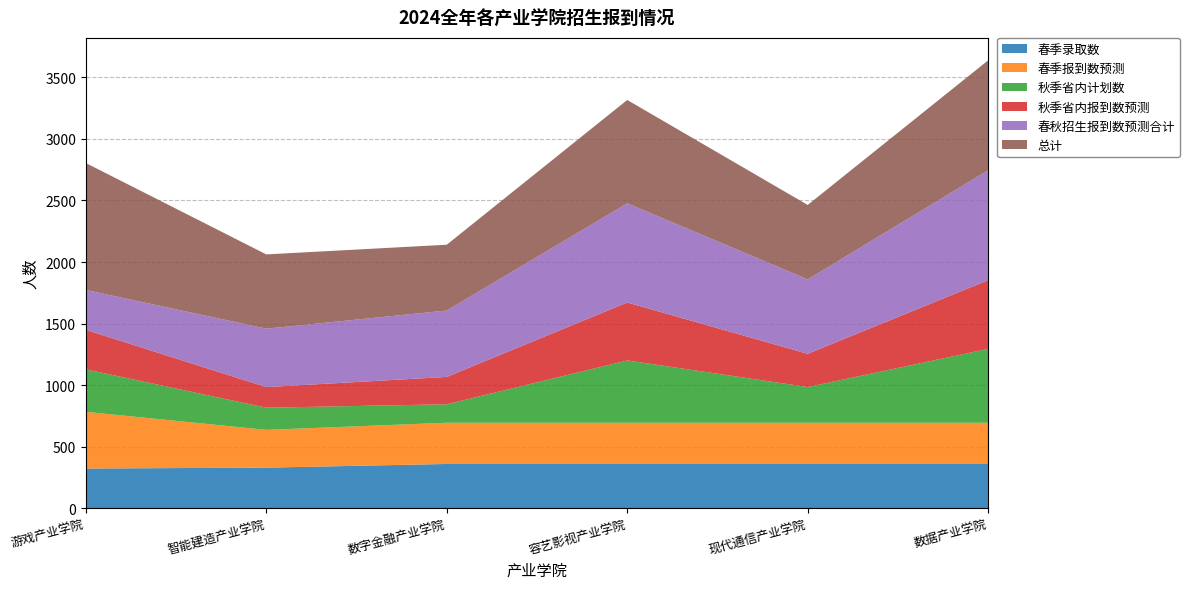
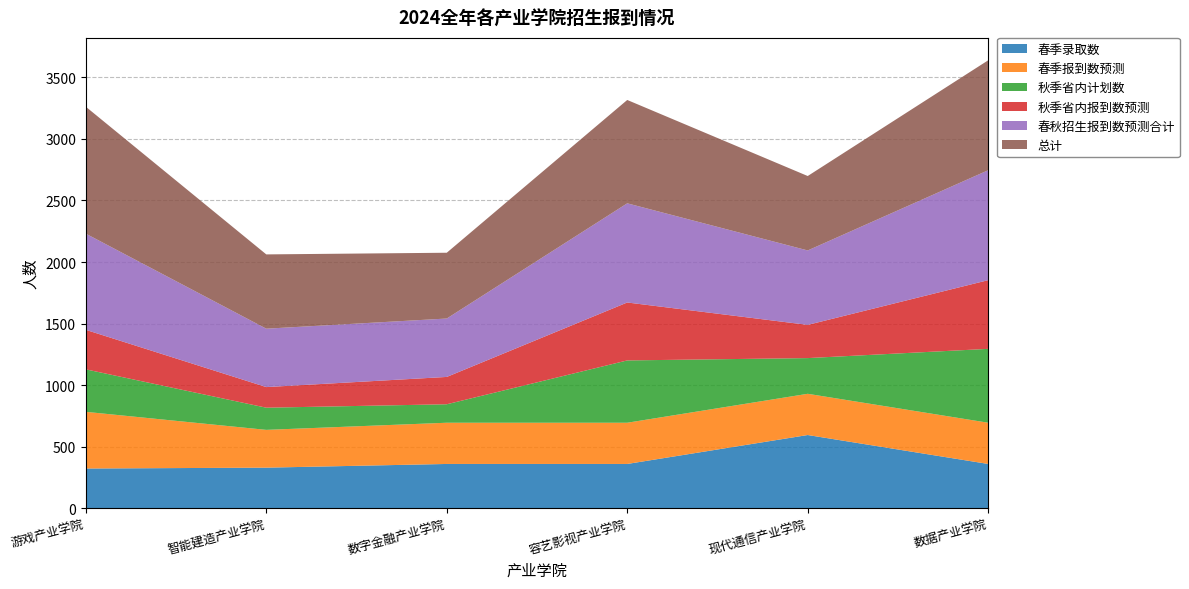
  {
    "春季录取数": {
      "游戏产业学院": 320,
      "智能建造产业学院": 330,
      "数字金融产业学院": 360,
      "容艺影视产业学院": 360,
-     "现代通信产业学院": 360,
+     "现代通信产业学院": 600,
      "数据产业学院": 360
    },
    "春季报到数预测": {
      "游戏产业学院": 460,
      "智能建造产业学院": 310,
      "数字金融产业学院": 330,
      "容艺影视产业学院": 330,
      "现代通信产业学院": 330,
      "数据产业学院": 330
    },
    "秋季省内计划数": {
      "游戏产业学院": 340,
      "智能建造产业学院": 180,
      "数字金融产业学院": 150,
      "容艺影视产业学院": 510,
      "现代通信产业学院": 290,
      "数据产业学院": 600
    },
    "秋季省内报到数预测": {
      "游戏产业学院": 320,
      "智能建造产业学院": 170,
      "数字金融产业学院": 220,
      "容艺影视产业学院": 470,
      "现代通信产业学院": 270,
      "数据产业学院": 560
    },
    "春秋招生报到数预测合计": {
-     "游戏产业学院": 320,
+     "游戏产业学院": 780,
      "智能建造产业学院": 470,
-     "数字金融产业学院": 540,
+     "数字金融产业学院": 470,
      "容艺影视产业学院": 810,
      "现代通信产业学院": 600,
      "数据产业学院": 890
    },
    "总计": {
      "游戏产业学院": 1030,
      "智能建造产业学院": 600,
      "数字金融产业学院": 530,
      "容艺影视产业学院": 840,
      "现代通信产业学院": 600,
      "数据产业学院": 890
    }
  }
